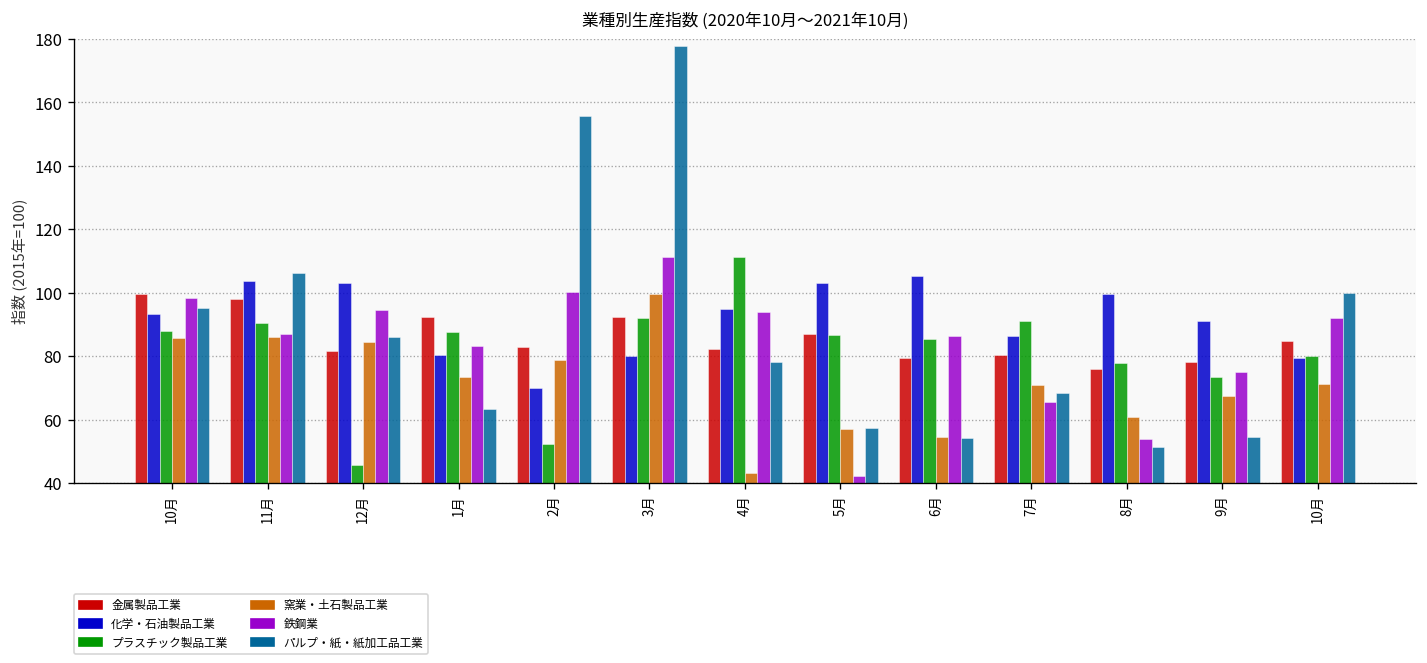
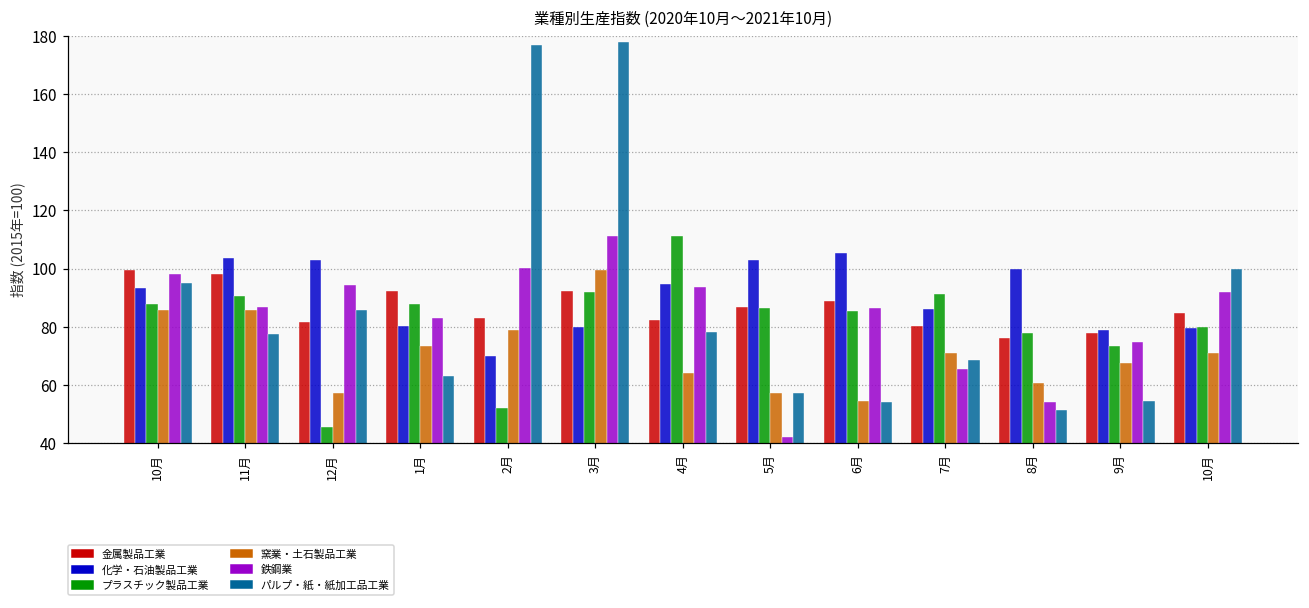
  {
    "金属製品工業": {
      "11月": 98,
      "12月": 82,
      "1月": 92,
      "2月": 83,
      "3月": 92,
      "4月": 82,
      "5月": 87,
-     "6月": 79,
+     "6月": 89,
      "7月": 80,
      "8月": 76,
      "9月": 78
    },
    "化学・石油製品工業": {
      "11月": 104,
      "12月": 103,
      "1月": 80,
      "2月": 70,
      "3月": 80,
      "4月": 95,
      "5月": 103,
      "6月": 105,
      "7月": 86,
      "8月": 100,
-     "9月": 91
+     "9月": 79
    },
    "プラスチック製品工業": {
      "11月": 91,
      "12月": 46,
      "1月": 88,
      "2月": 52,
      "3月": 92,
      "4月": 111,
      "5月": 87,
      "6月": 85,
      "7月": 91,
      "8月": 78,
      "9月": 74
    },
    "窯業・土石製品工業": {
      "11月": 86,
-     "12月": 84,
+     "12月": 57,
      "1月": 74,
      "2月": 79,
      "3月": 100,
-     "4月": 43,
+     "4月": 64,
      "5月": 57,
      "6月": 54,
      "7月": 71,
      "8月": 61,
      "9月": 68
    },
    "鉄鋼業": {
      "11月": 87,
      "12月": 94,
      "1月": 83,
      "2月": 100,
      "3月": 111,
      "4月": 94,
      "5月": 42,
      "6月": 87,
      "7月": 66,
      "8月": 54,
      "9月": 75
    },
    "パルプ・紙・紙加工品工業": {
-     "11月": 106,
+     "11月": 78,
      "12月": 86,
      "1月": 63,
-     "2月": 156,
+     "2月": 177,
      "3月": 178,
      "4月": 78,
      "5月": 57,
      "6月": 54,
      "7月": 69,
      "8月": 51,
      "9月": 55
    }
  }
